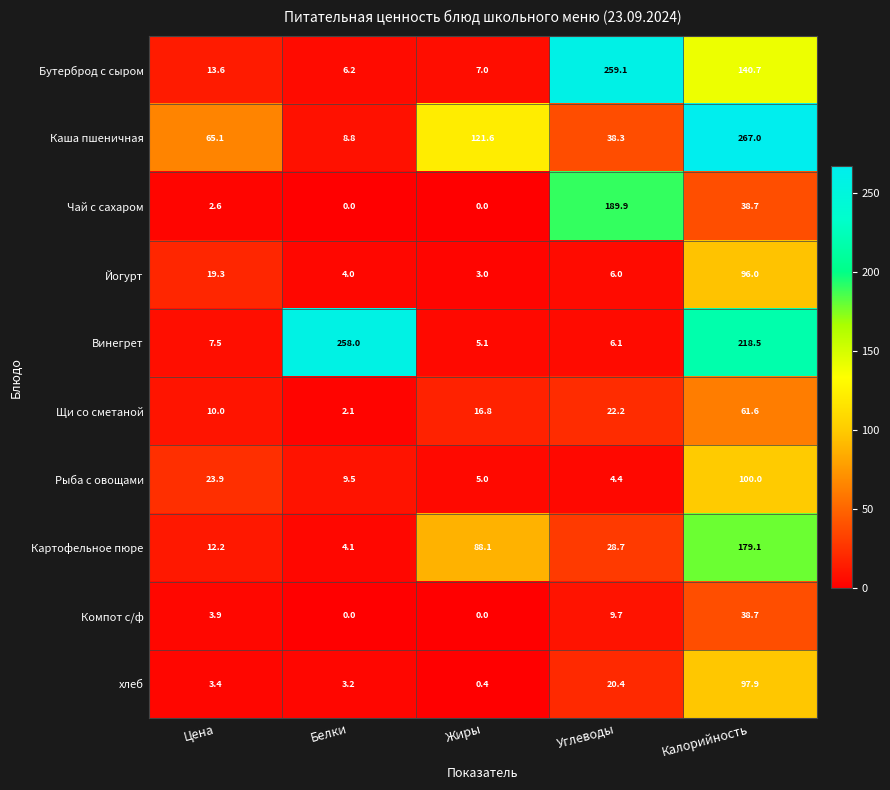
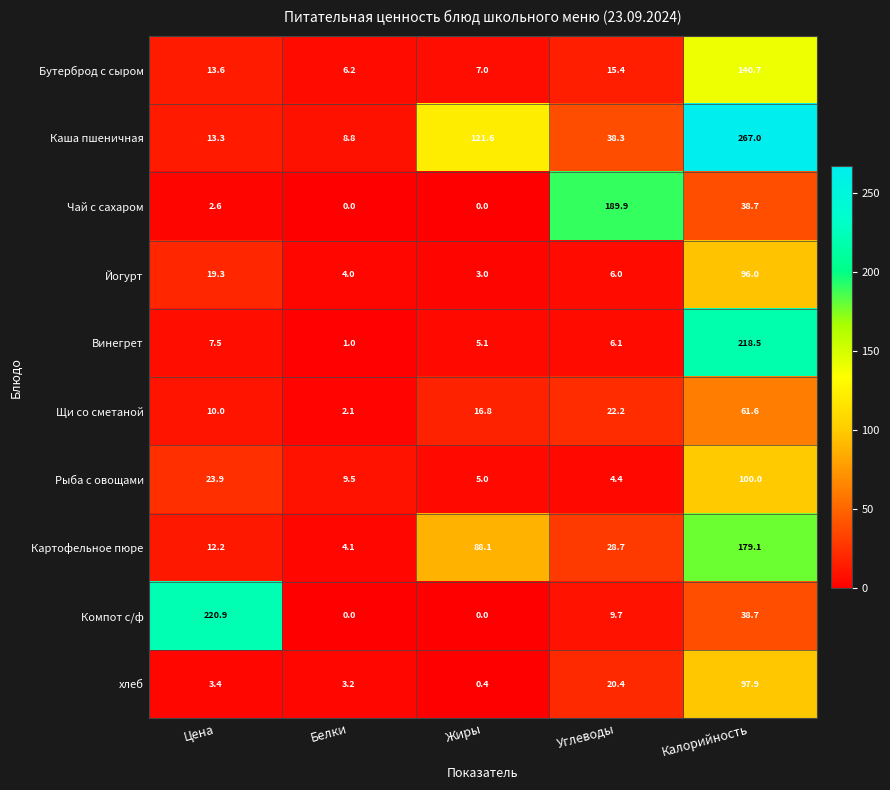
  {
    "Бутерброд с сыром": {
      "Цена": 13.6,
      "Белки": 6.2,
      "Жиры": 7.0,
-     "Углеводы": 259.1,
+     "Углеводы": 15.4,
      "Калорийность": 140.7
    },
    "Каша пшеничная": {
-     "Цена": 65.1,
+     "Цена": 13.3,
      "Белки": 8.8,
      "Жиры": 121.6,
      "Углеводы": 38.3,
      "Калорийность": 267.0
    },
    "Чай с сахаром": {
      "Цена": 2.6,
      "Белки": 0.0,
      "Жиры": 0.0,
      "Углеводы": 189.9,
      "Калорийность": 38.7
    },
    "Йогурт": {
      "Цена": 19.3,
      "Белки": 4.0,
      "Жиры": 3.0,
      "Углеводы": 6.0,
      "Калорийность": 96.0
    },
    "Винегрет": {
      "Цена": 7.5,
-     "Белки": 258.0,
+     "Белки": 1.0,
      "Жиры": 5.1,
      "Углеводы": 6.1,
      "Калорийность": 218.5
    },
    "Щи со сметаной": {
      "Цена": 10.0,
      "Белки": 2.1,
      "Жиры": 16.8,
      "Углеводы": 22.2,
      "Калорийность": 61.6
    },
    "Рыба с овощами": {
      "Цена": 23.9,
      "Белки": 9.5,
      "Жиры": 5.0,
      "Углеводы": 4.4,
      "Калорийность": 100.0
    },
    "Картофельное пюре": {
      "Цена": 12.2,
      "Белки": 4.1,
      "Жиры": 88.1,
      "Углеводы": 28.7,
      "Калорийность": 179.1
    },
    "Компот с/ф": {
-     "Цена": 3.9,
+     "Цена": 220.9,
      "Белки": 0.0,
      "Жиры": 0.0,
      "Углеводы": 9.7,
      "Калорийность": 38.7
    },
    "хлеб": {
      "Цена": 3.4,
      "Белки": 3.2,
      "Жиры": 0.4,
      "Углеводы": 20.4,
      "Калорийность": 97.9
    }
  }
